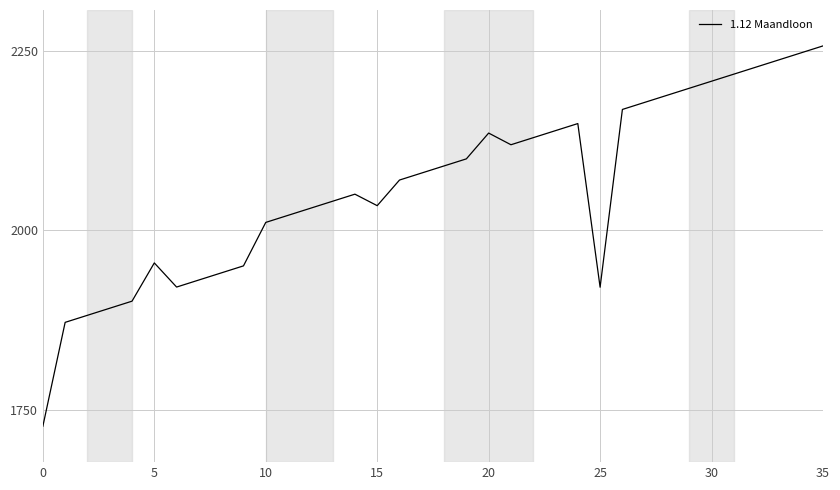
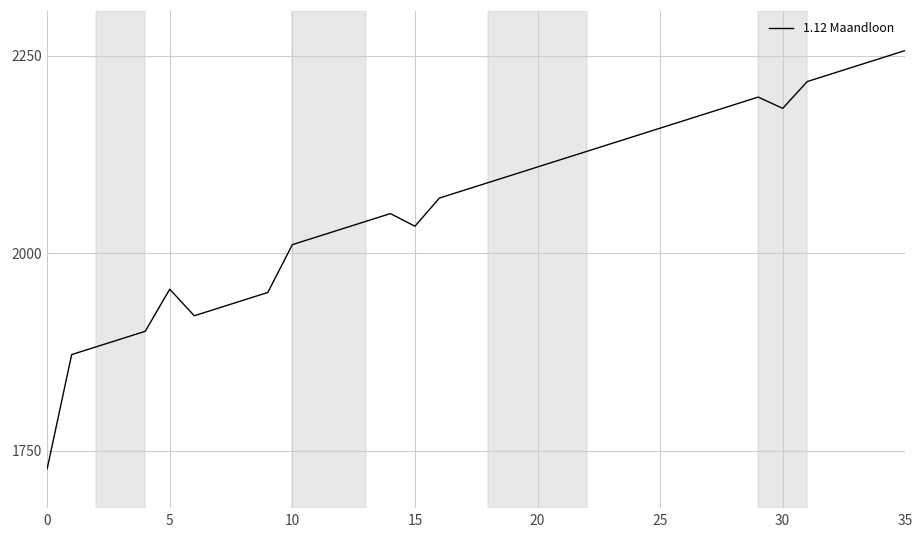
  {
    "0": 1730,
    "5": 1950,
    "10": 2010,
    "15": 2030,
-   "20": 2140,
-   "25": 1920,
-   "30": 2210,
+   "20": 2110,
+   "25": 2160,
+   "30": 2180,
    "35": 2260
  }
